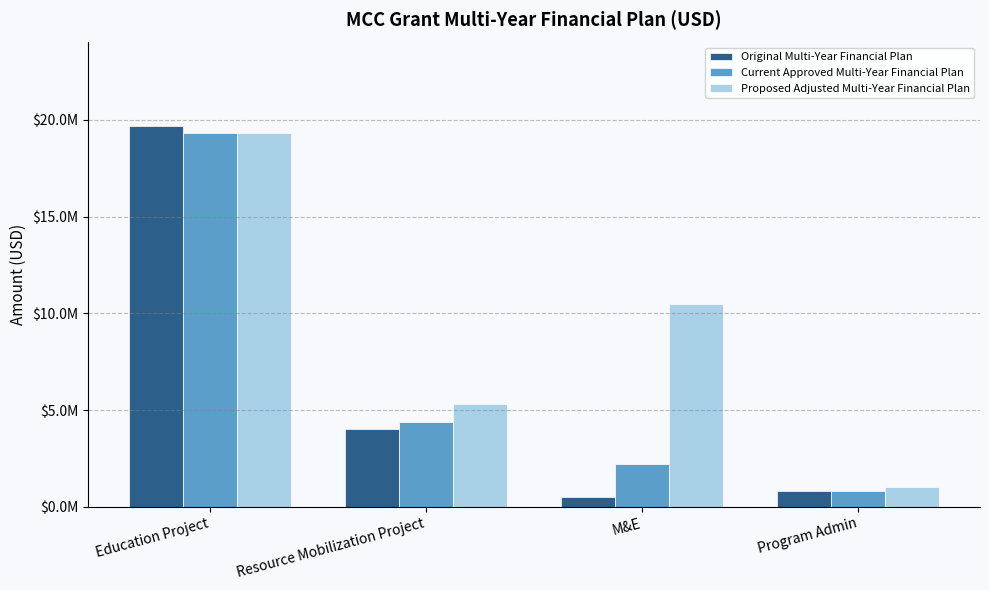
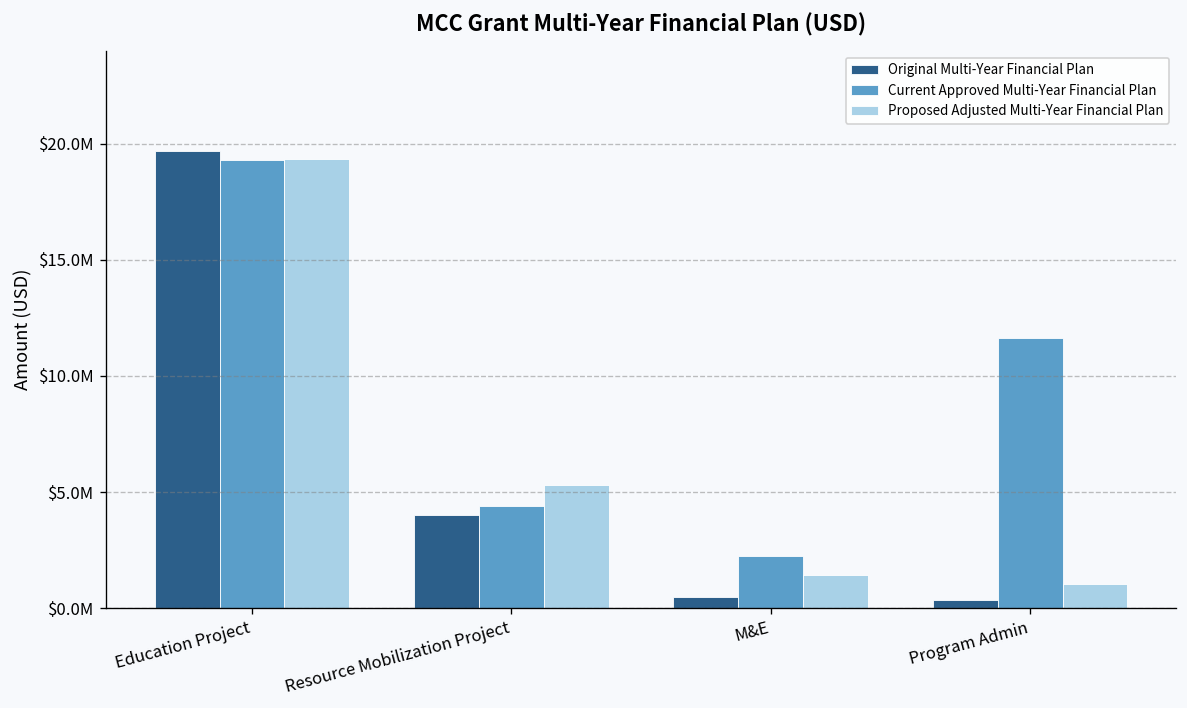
  {
    "Original Multi-Year Financial Plan": {
      "Education Project": "$19700000",
      "Resource Mobilization Project": "$4000000",
      "M&E": "$500000",
-     "Program Admin": "$800000"
+     "Program Admin": "$400000"
    },
    "Current Approved Multi-Year Financial Plan": {
      "Education Project": "$19300000",
      "Resource Mobilization Project": "$4400000",
      "M&E": "$2200000",
-     "Program Admin": "$800000"
+     "Program Admin": "$11600000"
    },
    "Proposed Adjusted Multi-Year Financial Plan": {
      "Education Project": "$19300000",
      "Resource Mobilization Project": "$5300000",
-     "M&E": "$10500000",
+     "M&E": "$1400000",
      "Program Admin": "$1000000"
    }
  }
